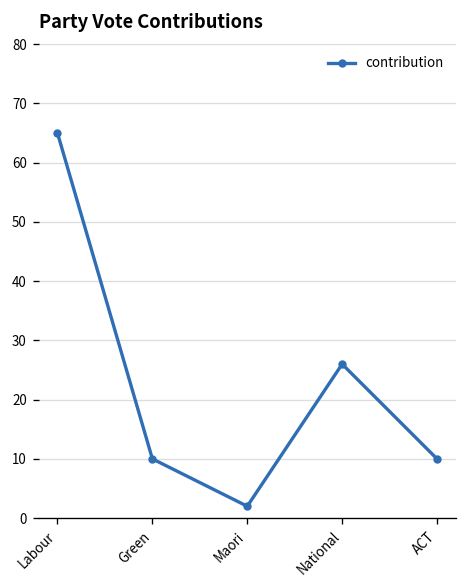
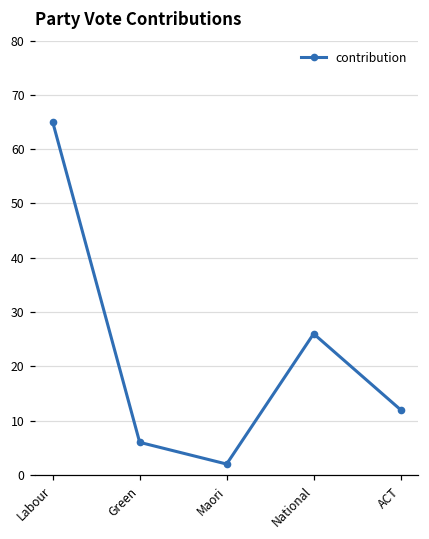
  {
    "Labour": 65,
-   "Green": 10,
+   "Green": 6,
    "Maori": 2,
    "National": 26,
-   "ACT": 10
+   "ACT": 12
  }
